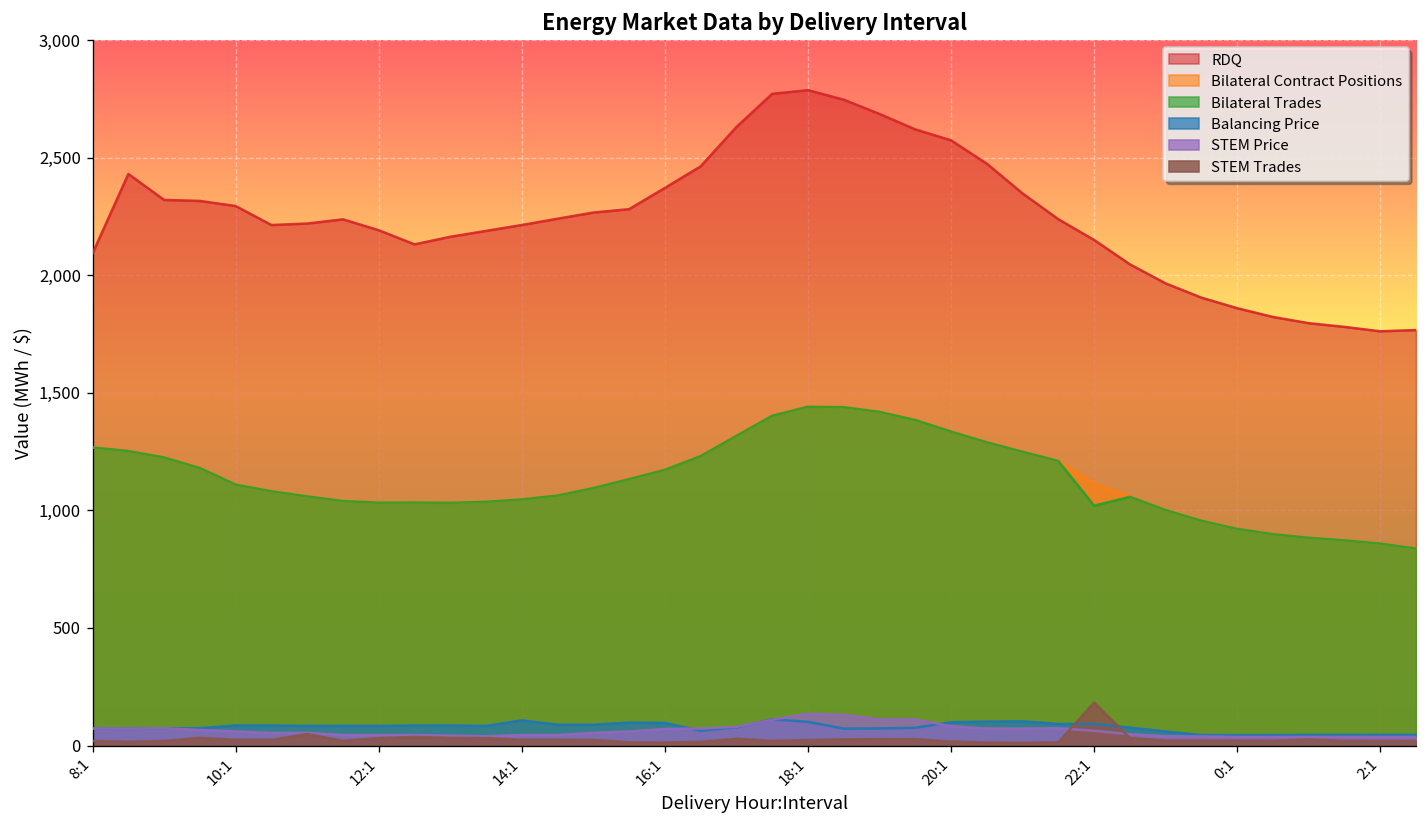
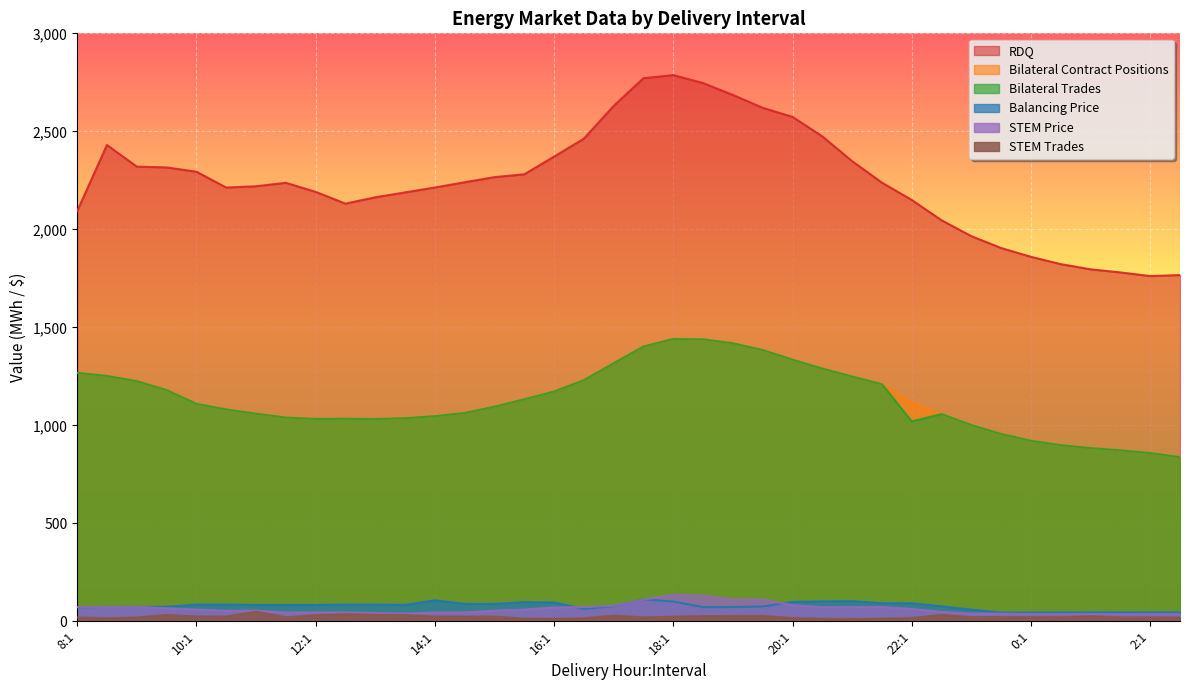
  {
    "RDQ": {
      "8:1": "2,090",
      "10:1": "2,290",
      "12:1": "2,190",
      "14:1": "2,210",
      "16:1": "2,370",
      "18:1": "2,790",
      "20:1": "2,570",
      "22:1": "2,150",
      "0:1": "1,860",
      "2:1": "1,760"
    },
    "Bilateral Contract Positions": {
      "22:1": "1,110"
    },
    "Bilateral Trades": {
      "22:1": "1,020"
    },
    "Balancing Price": {
      "10:1": "90",
      "12:1": "80",
      "14:1": "110",
      "16:1": "100",
      "18:1": "100",
      "20:1": "100",
      "22:1": "90"
    },
    "STEM Price": {
      "10:1": "60",
      "12:1": "40",
      "14:1": "40",
      "16:1": "70",
      "18:1": "140",
      "20:1": "80",
      "22:1": "60"
    },
    "STEM Trades": {
      "8:1": "20",
      "10:1": "20",
      "12:1": "30",
      "14:1": "20",
      "16:1": "10",
      "18:1": "20",
      "20:1": "20",
-     "22:1": "180",
+     "22:1": "20",
      "0:1": "20",
      "2:1": "20"
    }
  }
